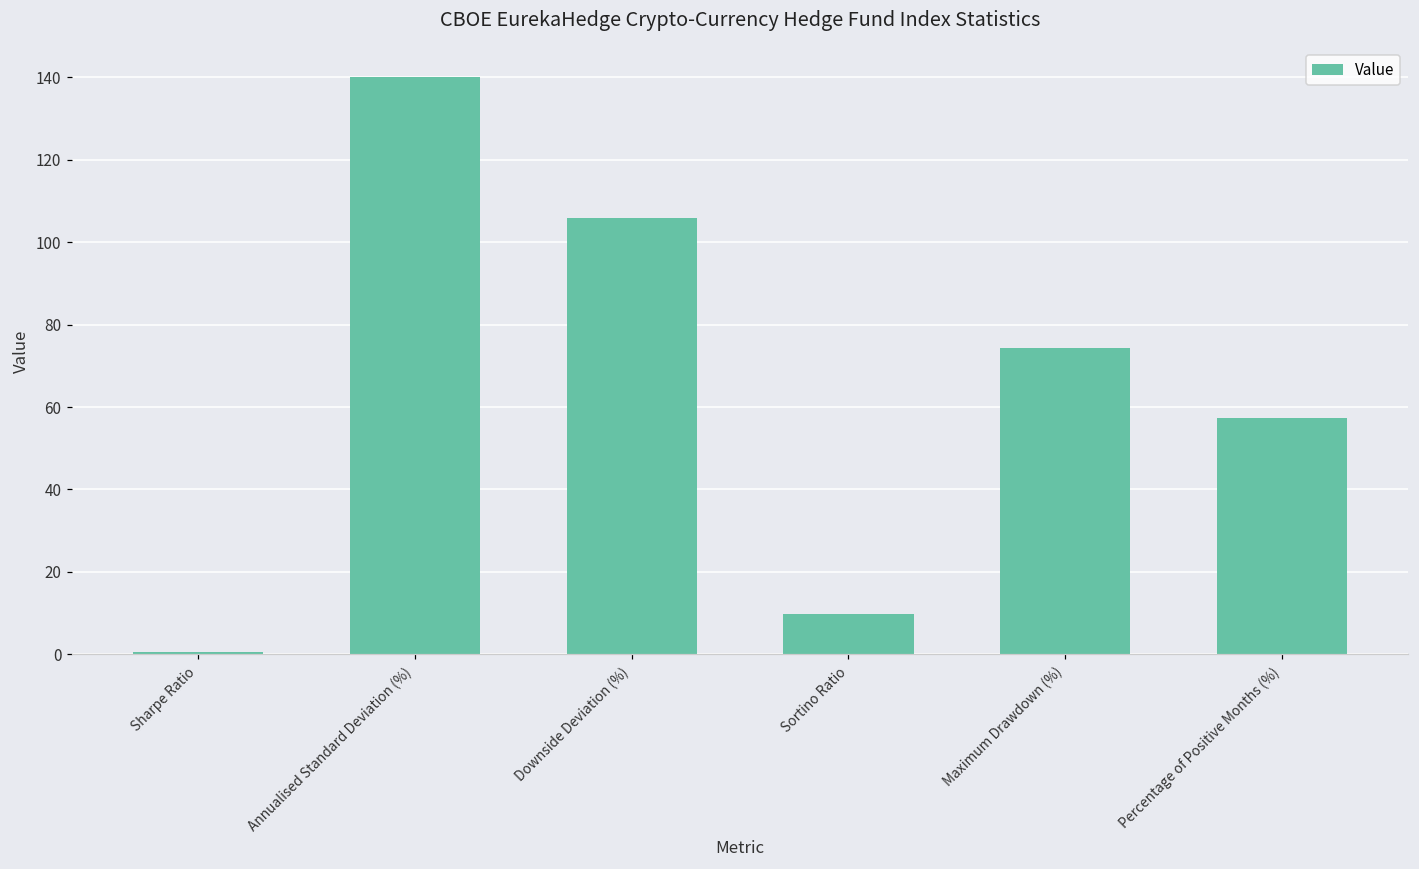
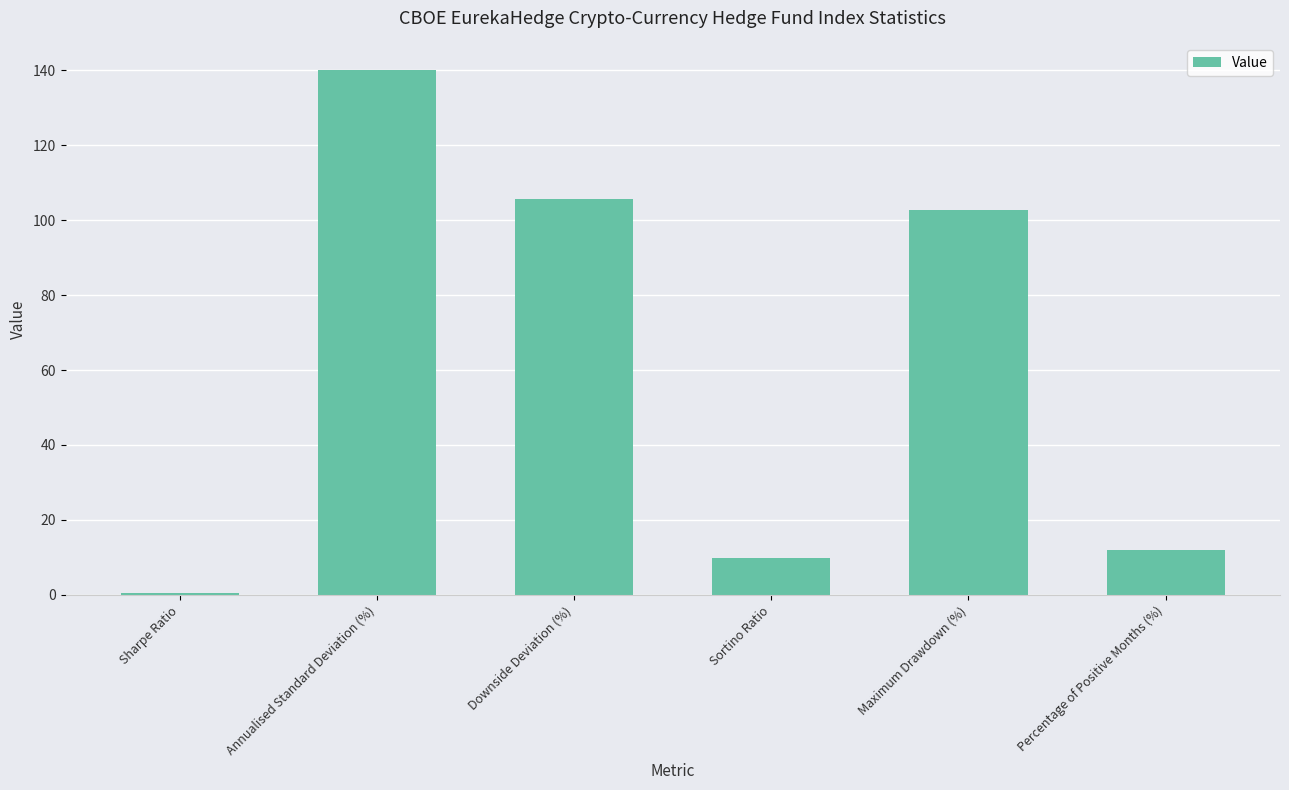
  {
    "Annualised Standard Deviation (%)": 140,
    "Downside Deviation (%)": 106,
    "Sortino Ratio": 10,
-   "Maximum Drawdown (%)": 74,
-   "Percentage of Positive Months (%)": 57
+   "Maximum Drawdown (%)": 103,
+   "Percentage of Positive Months (%)": 12
  }
